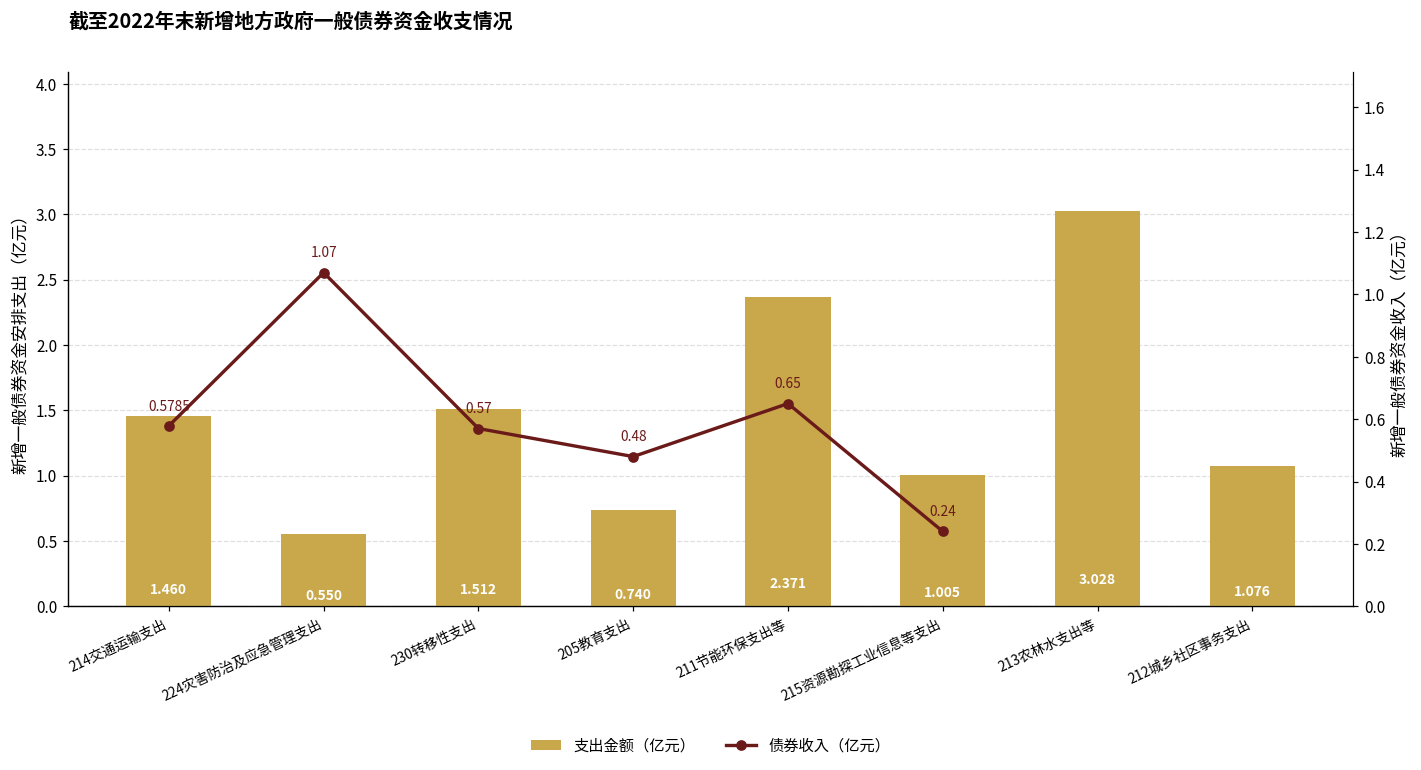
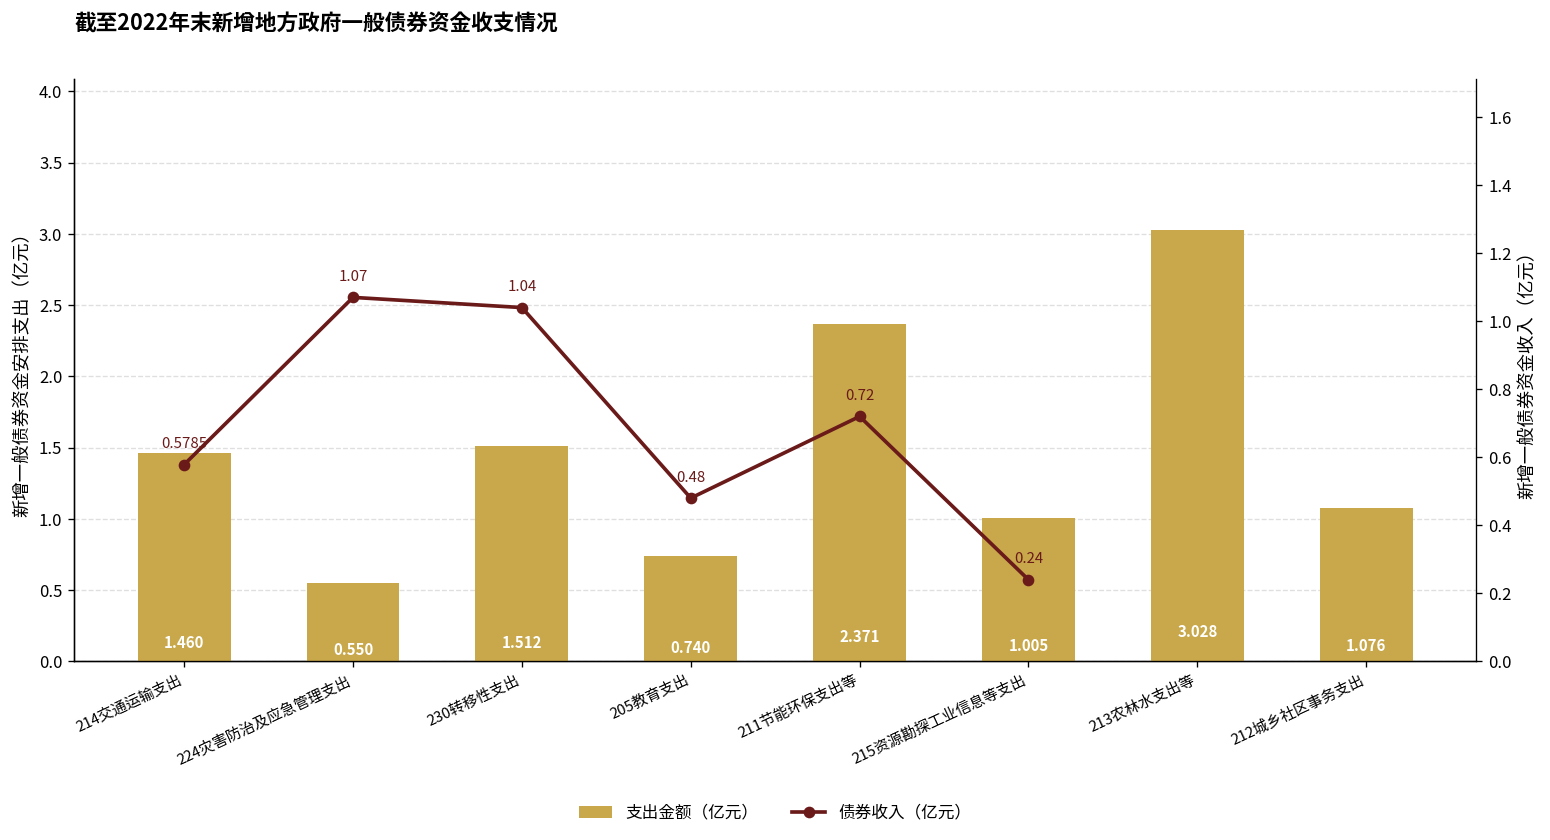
  {
    "支出金额（亿元）": {
      "214交通运输支出": 1.460,
      "224灾害防治及应急管理支出": 0.550,
      "230转移性支出": 1.512,
      "205教育支出": 0.740,
      "211节能环保支出等": 2.371,
      "215资源勘探工业信息等支出": 1.005,
      "213农林水支出等": 3.028,
      "212城乡社区事务支出": 1.076
    },
    "债券收入（亿元）": {
      "214交通运输支出": 0.5785,
      "224灾害防治及应急管理支出": 1.07,
-     "230转移性支出": 0.57,
+     "230转移性支出": 1.04,
      "205教育支出": 0.48,
-     "211节能环保支出等": 0.65,
+     "211节能环保支出等": 0.72,
      "215资源勘探工业信息等支出": 0.24
    }
  }
